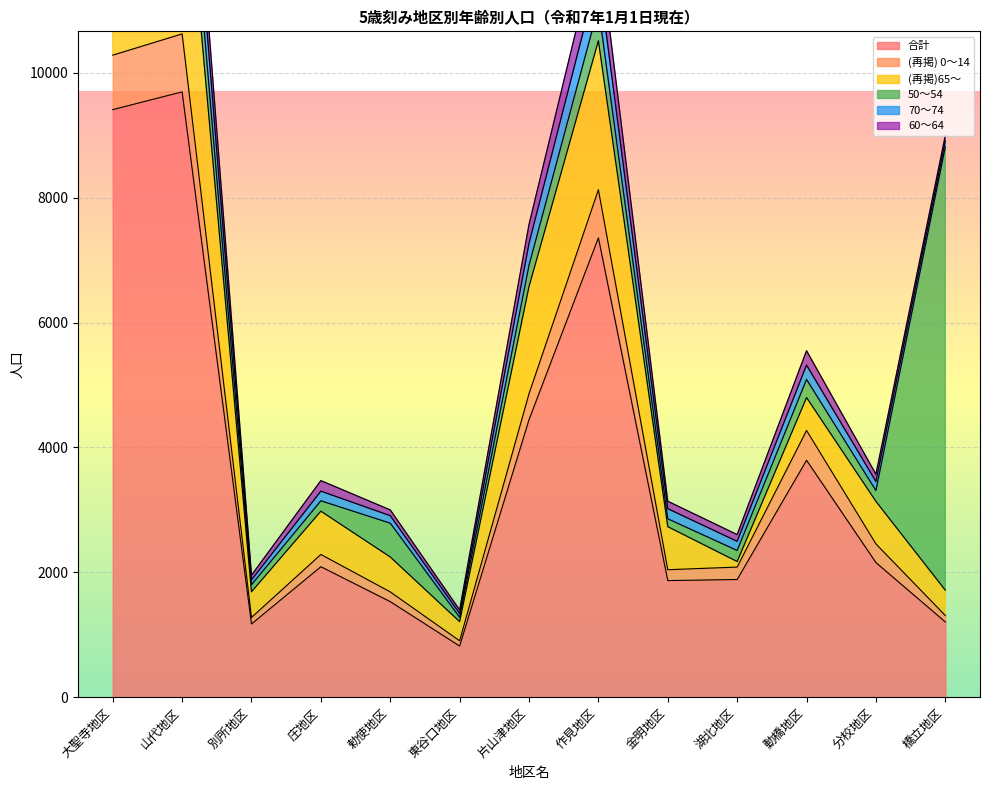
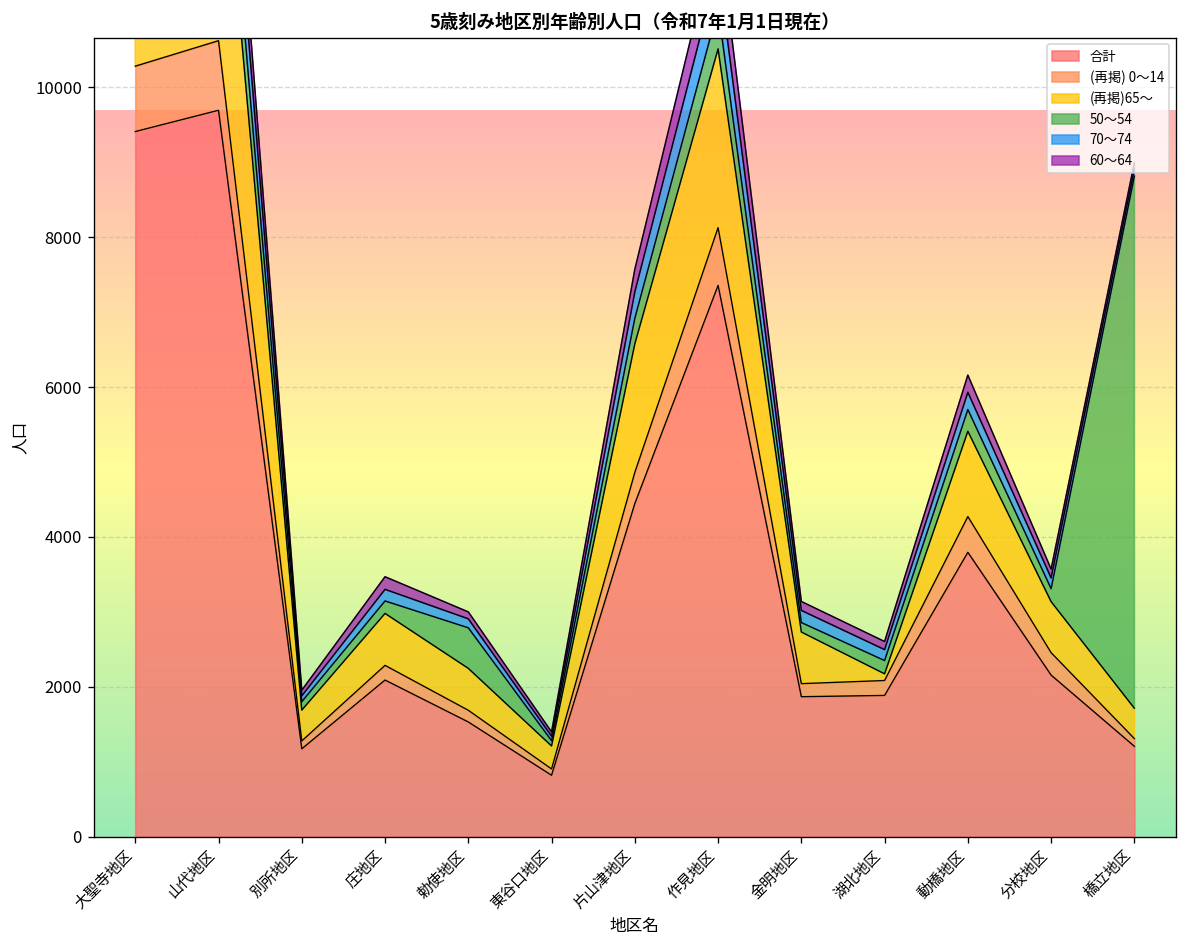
  {
    "(再掲)65～": {
      "別所地区": 400,
      "庄地区": 700,
      "勅使地区": 600,
      "東谷口地区": 300,
      "片山津地区": 1700,
      "作見地区": 2400,
      "金明地区": 700,
      "湖北地区": 100,
-     "動橋地区": 500,
+     "動橋地区": 1100,
      "分校地区": 700,
      "橋立地区": 400
    },
    "50～54": {
      "別所地区": 100,
      "庄地区": 200,
      "勅使地区": 500,
      "東谷口地区": 100,
      "片山津地区": 300,
      "金明地区": 100,
      "湖北地区": 200,
      "動橋地区": 300,
      "分校地区": 200,
      "橋立地区": 7100
    },
    "70～74": {
      "別所地区": 100,
      "庄地区": 200,
      "勅使地区": 100,
      "東谷口地区": 100,
      "片山津地区": 400,
      "金明地区": 200,
      "湖北地区": 100,
      "動橋地区": 200,
      "分校地区": 100,
      "橋立地区": 100
    },
    "60～64": {
      "別所地区": 100,
      "庄地区": 200,
      "勅使地区": 100,
      "東谷口地区": 100,
      "片山津地区": 300,
      "金明地区": 100,
      "湖北地区": 100,
      "動橋地区": 200,
      "分校地区": 100
    }
  }
